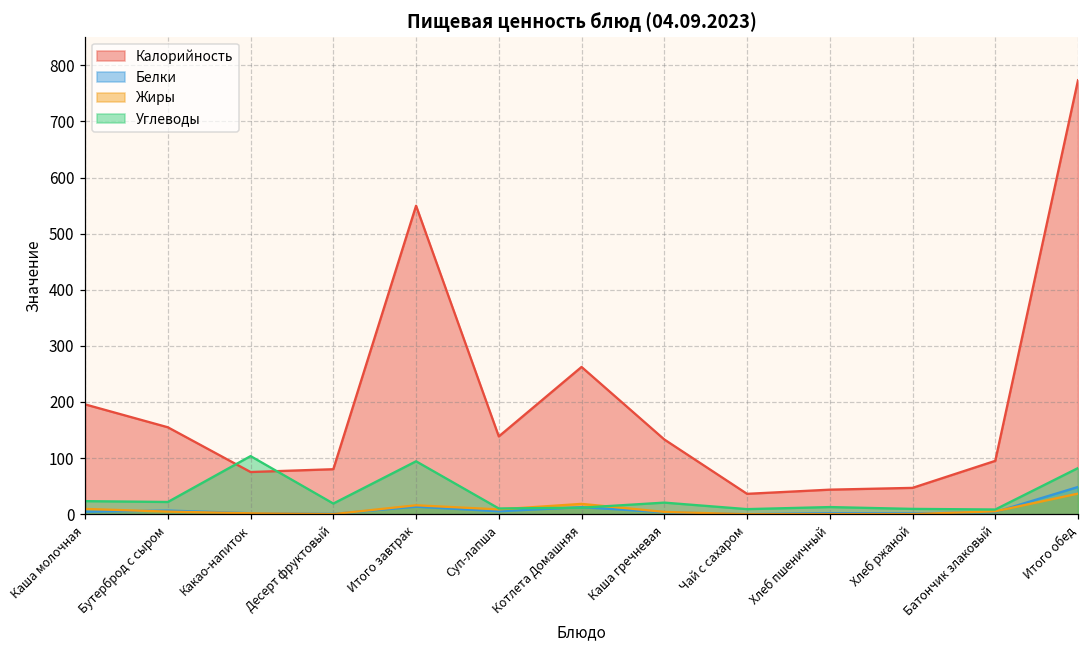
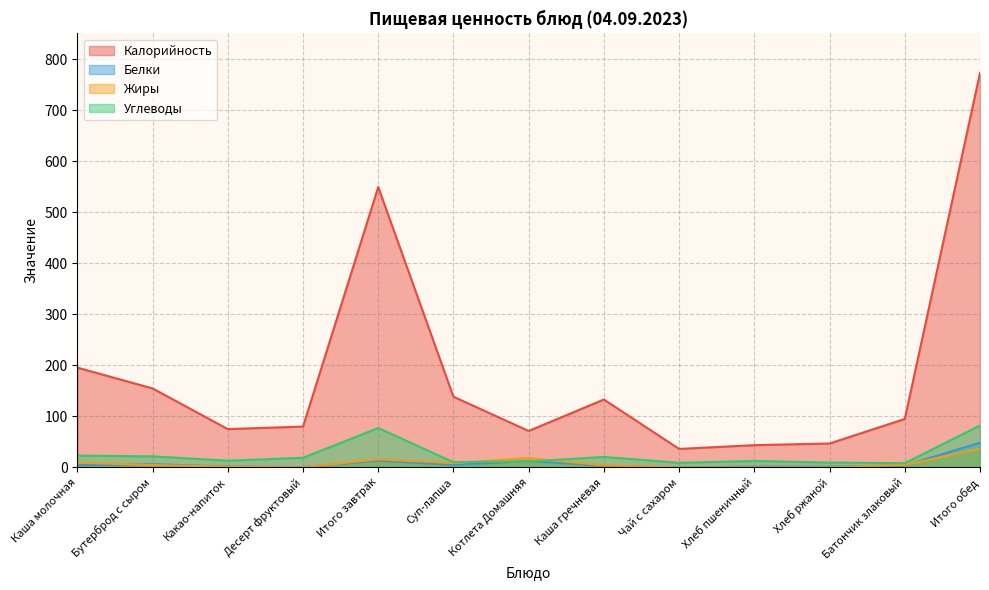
  {
    "Калорийность": {
      "Каша молочная": 200,
      "Бутерброд с сыром": 150,
      "Какао-напиток": 80,
      "Десерт фруктовый": 80,
      "Итого завтрак": 550,
      "Суп-лапша": 140,
-     "Котлета Домашняя": 260,
+     "Котлета Домашняя": 70,
      "Каша гречневая": 130,
      "Чай с сахаром": 40,
      "Хлеб пшеничный": 40,
      "Хлеб ржаной": 50,
      "Батончик злаковый": 100,
      "Итого обед": 770
    },
    "Белки": {
      "Итого обед": 50
    },
    "Жиры": {
      "Котлета Домашняя": 20,
      "Итого обед": 40
    },
    "Углеводы": {
      "Каша молочная": 20,
      "Бутерброд с сыром": 20,
-     "Какао-напиток": 100,
+     "Какао-напиток": 10,
      "Десерт фруктовый": 20,
-     "Итого завтрак": 90,
+     "Итого завтрак": 80,
      "Каша гречневая": 20,
      "Чай с сахаром": 10,
      "Хлеб пшеничный": 10,
      "Хлеб ржаной": 10,
      "Итого обед": 80
    }
  }
